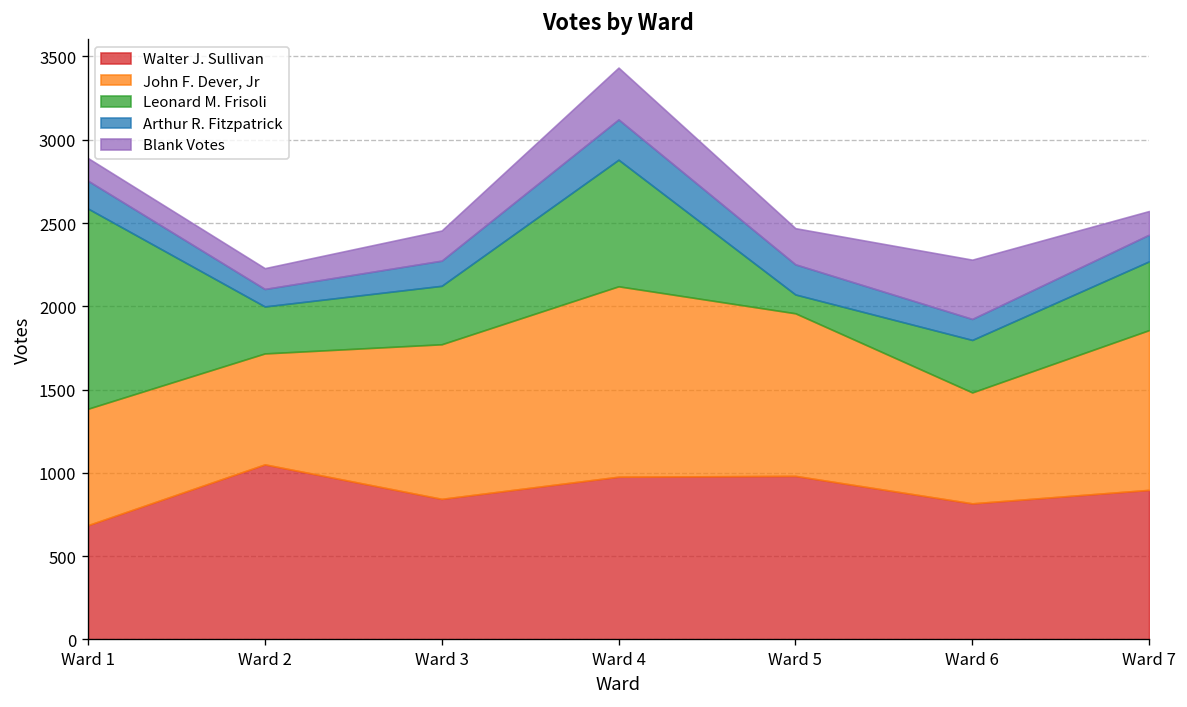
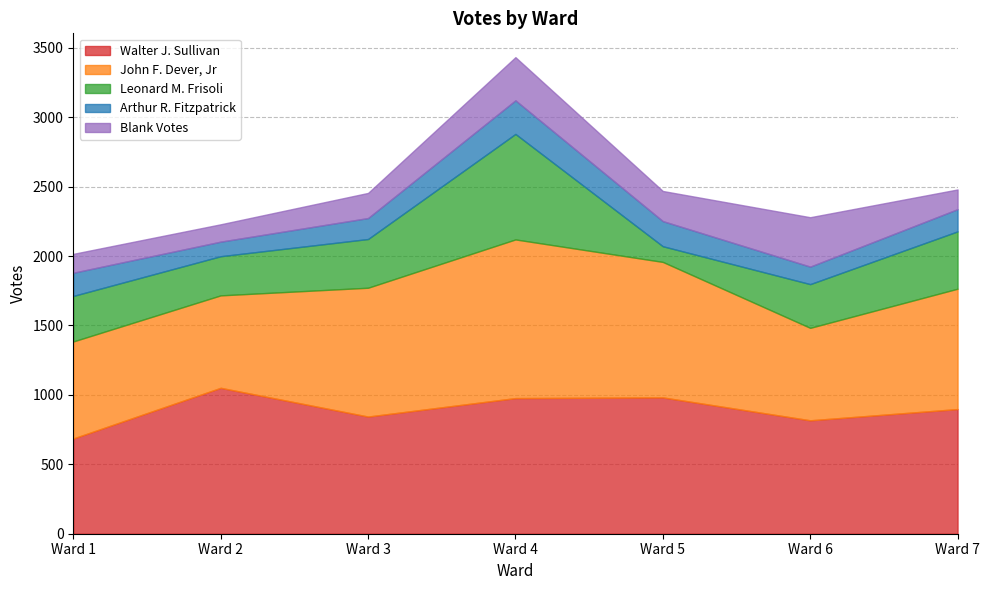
  {
    "Walter J. Sullivan": {
      "Ward 1": 690,
      "Ward 2": 1050,
      "Ward 3": 840,
      "Ward 4": 980,
      "Ward 5": 980,
      "Ward 6": 820,
      "Ward 7": 900
    },
    "John F. Dever, Jr": {
      "Ward 1": 700,
      "Ward 2": 670,
      "Ward 3": 930,
      "Ward 4": 1140,
      "Ward 5": 980,
      "Ward 6": 670,
-     "Ward 7": 960
+     "Ward 7": 870
    },
    "Leonard M. Frisoli": {
-     "Ward 1": 1200,
+     "Ward 1": 330,
      "Ward 2": 280,
      "Ward 3": 350,
      "Ward 4": 760,
      "Ward 5": 110,
      "Ward 6": 320,
      "Ward 7": 410
    },
    "Arthur R. Fitzpatrick": {
      "Ward 1": 170,
      "Ward 2": 110,
      "Ward 3": 150,
      "Ward 4": 240,
      "Ward 5": 180,
      "Ward 6": 130,
      "Ward 7": 160
    },
    "Blank Votes": {
      "Ward 1": 140,
      "Ward 2": 130,
      "Ward 3": 180,
      "Ward 4": 310,
      "Ward 5": 220,
      "Ward 6": 360,
      "Ward 7": 140
    }
  }
